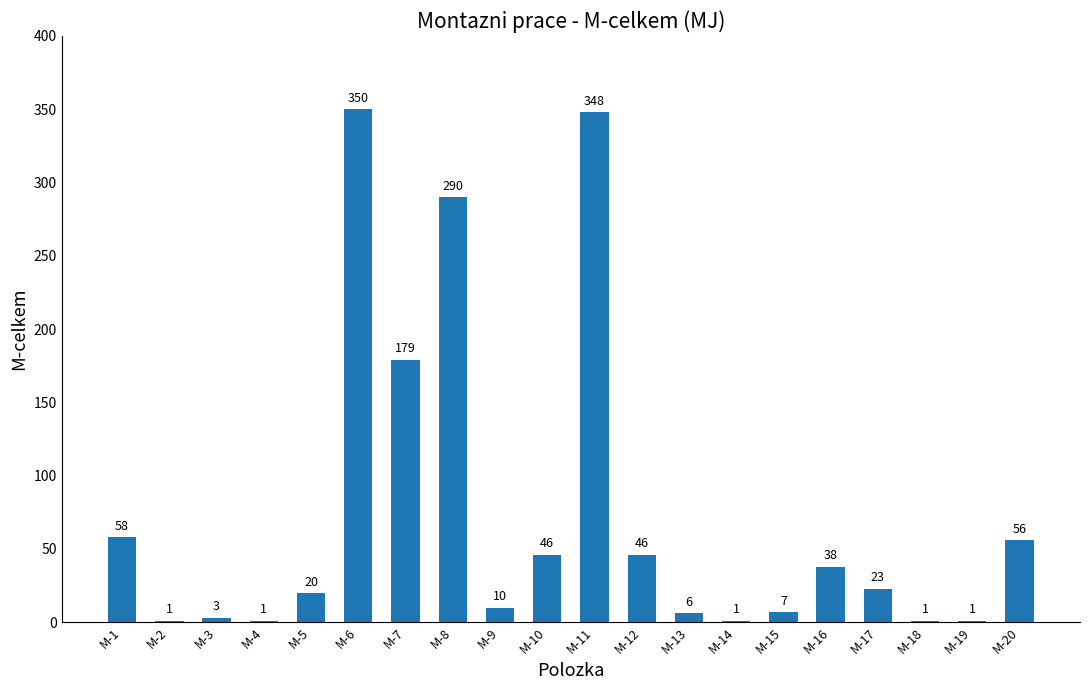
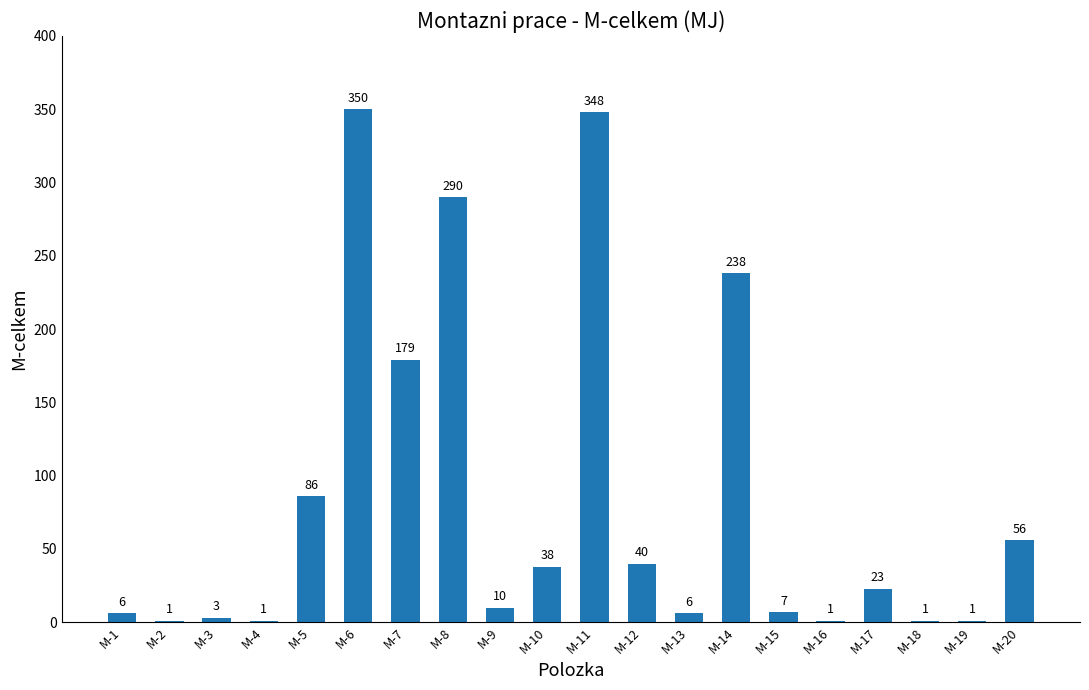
  {
-   "M-1": 58,
+   "M-1": 6,
    "M-2": 1,
    "M-3": 3,
    "M-4": 1,
-   "M-5": 20,
+   "M-5": 86,
    "M-6": 350,
    "M-7": 179,
    "M-8": 290,
    "M-9": 10,
-   "M-10": 46,
+   "M-10": 38,
    "M-11": 348,
-   "M-12": 46,
+   "M-12": 40,
    "M-13": 6,
-   "M-14": 1,
+   "M-14": 238,
    "M-15": 7,
-   "M-16": 38,
+   "M-16": 1,
    "M-17": 23,
    "M-18": 1,
    "M-19": 1,
    "M-20": 56
  }
